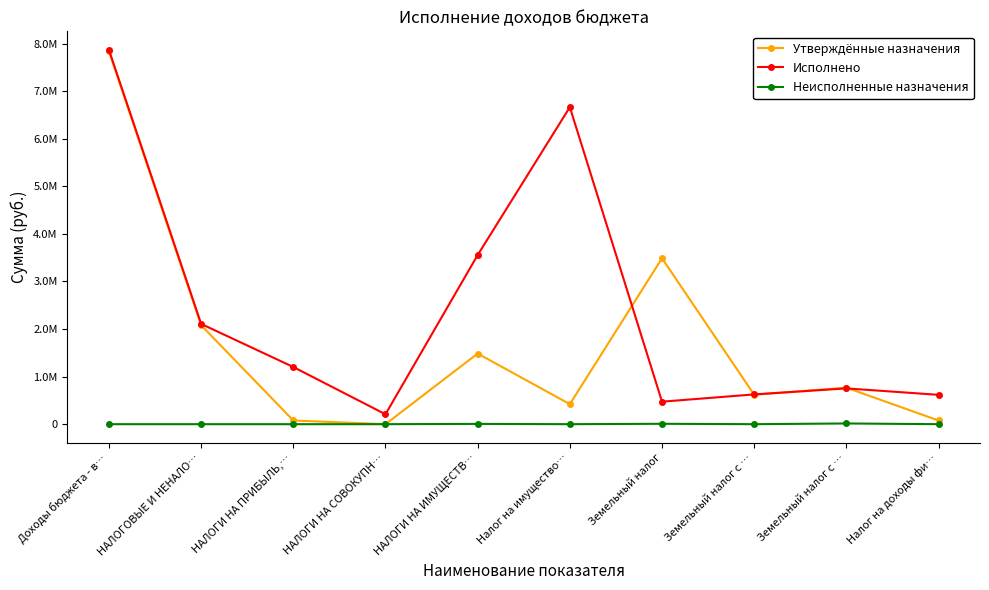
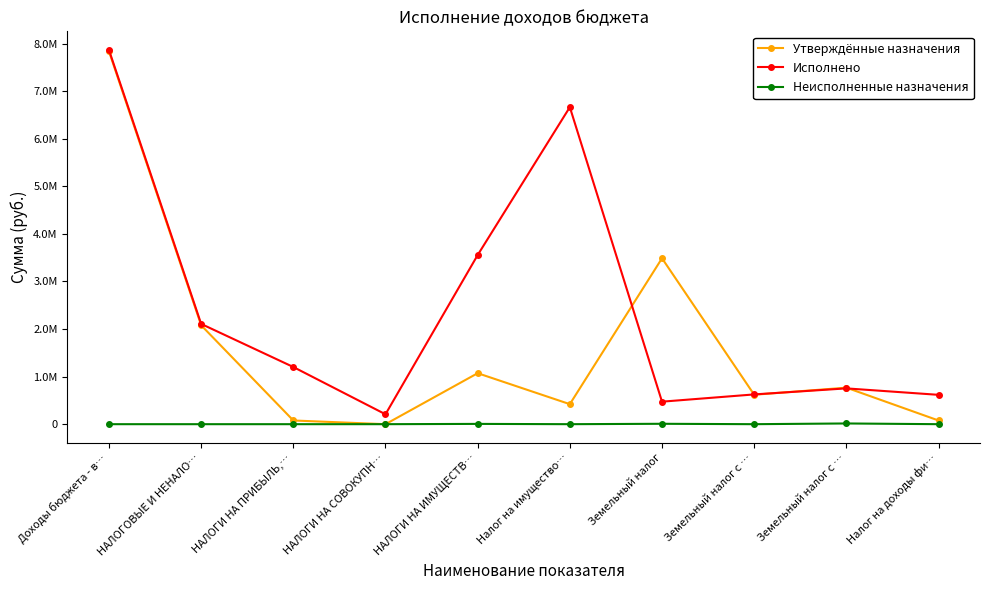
  {
    "Утверждённые назначения": {
      "НАЛОГИ НА ПРИБЫЛЬ,…": 100000,
-     "НАЛОГИ НА ИМУЩЕСТВ…": 1500000,
+     "НАЛОГИ НА ИМУЩЕСТВ…": 1100000,
      "Налог на имущество…": 400000,
      "Земельный налог": 3500000,
      "Налог на доходы фи…": 100000
    },
    "Исполнено": {
      "НАЛОГИ НА ПРИБЫЛЬ,…": 1200000,
      "НАЛОГИ НА СОВОКУПН…": 200000,
      "НАЛОГИ НА ИМУЩЕСТВ…": 3600000,
      "Налог на имущество…": 6700000,
      "Земельный налог": 500000,
      "Налог на доходы фи…": 600000
    },
    "Неисполненные назначения": {
      "Доходы бюджета - в…": 0,
      "НАЛОГОВЫЕ И НЕНАЛО…": 0,
      "НАЛОГИ НА ПРИБЫЛЬ,…": 0,
      "НАЛОГИ НА ИМУЩЕСТВ…": 0,
      "Налог на имущество…": 0,
      "Земельный налог": 0,
      "Налог на доходы фи…": 0
    }
  }
